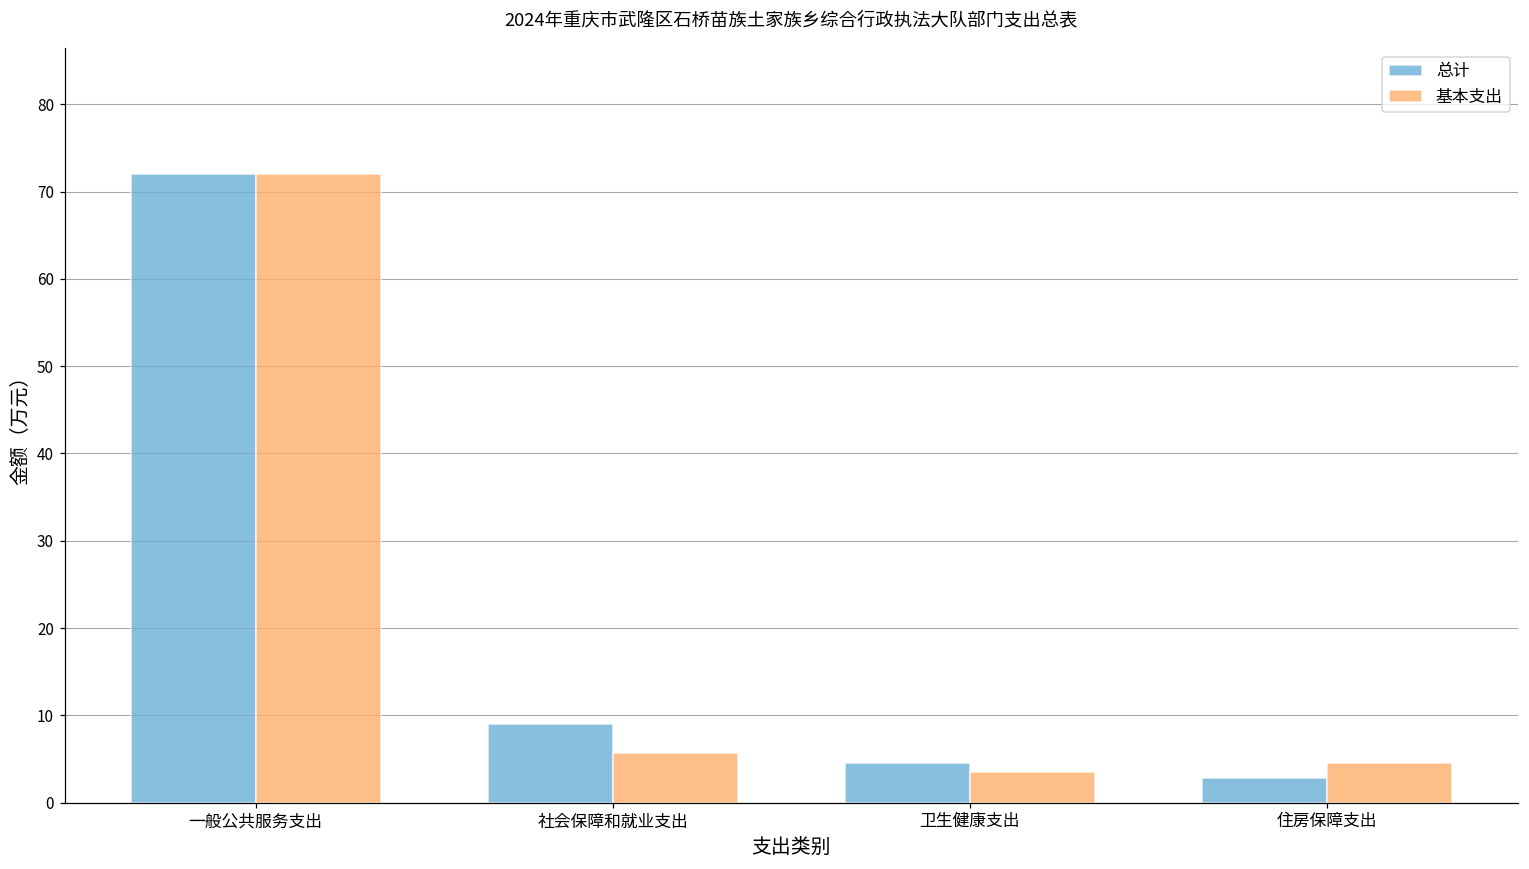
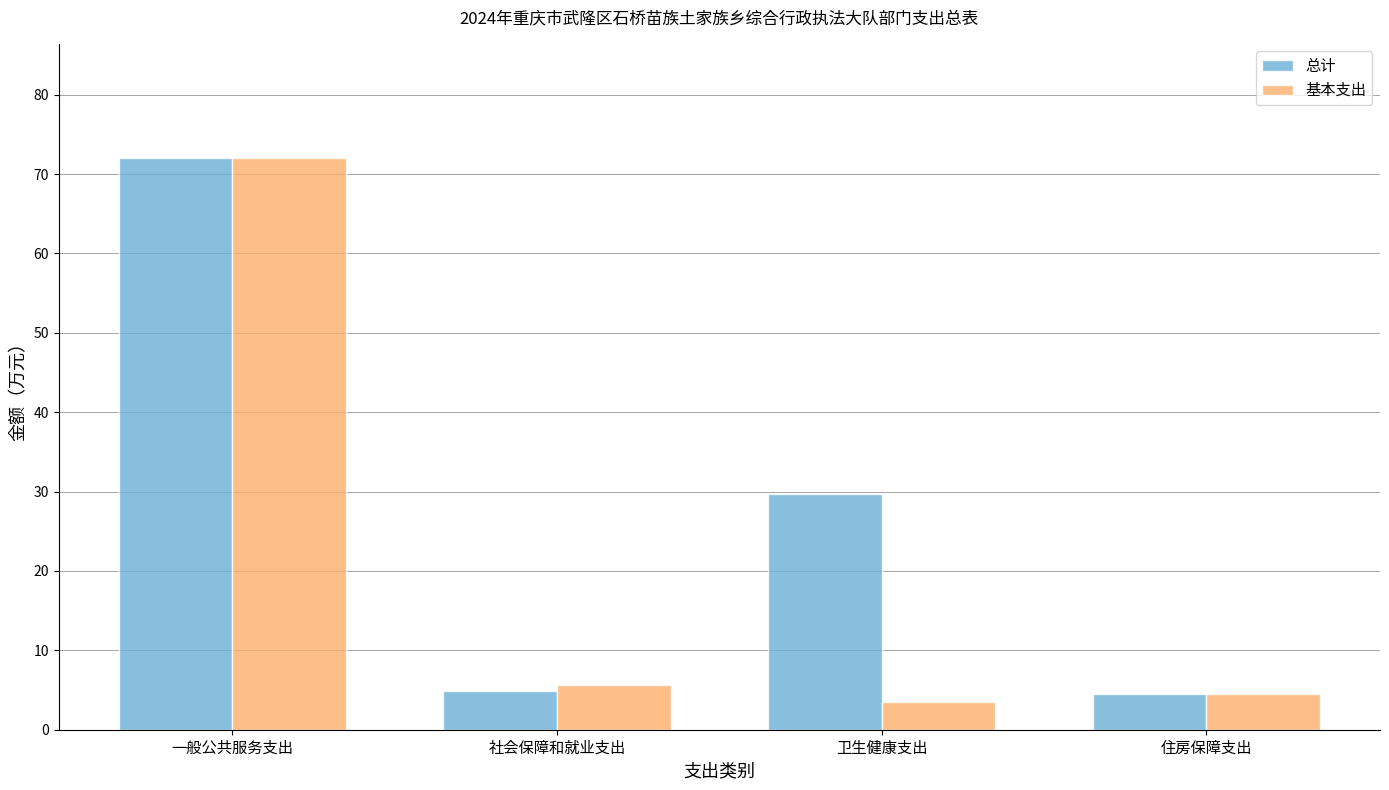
  {
    "总计": {
      "一般公共服务支出": 72,
-     "社会保障和就业支出": 9,
-     "卫生健康支出": 5,
-     "住房保障支出": 3
+     "社会保障和就业支出": 5,
+     "卫生健康支出": 30,
+     "住房保障支出": 5
    },
    "基本支出": {
      "一般公共服务支出": 72,
      "社会保障和就业支出": 6,
      "卫生健康支出": 3,
      "住房保障支出": 5
    }
  }
